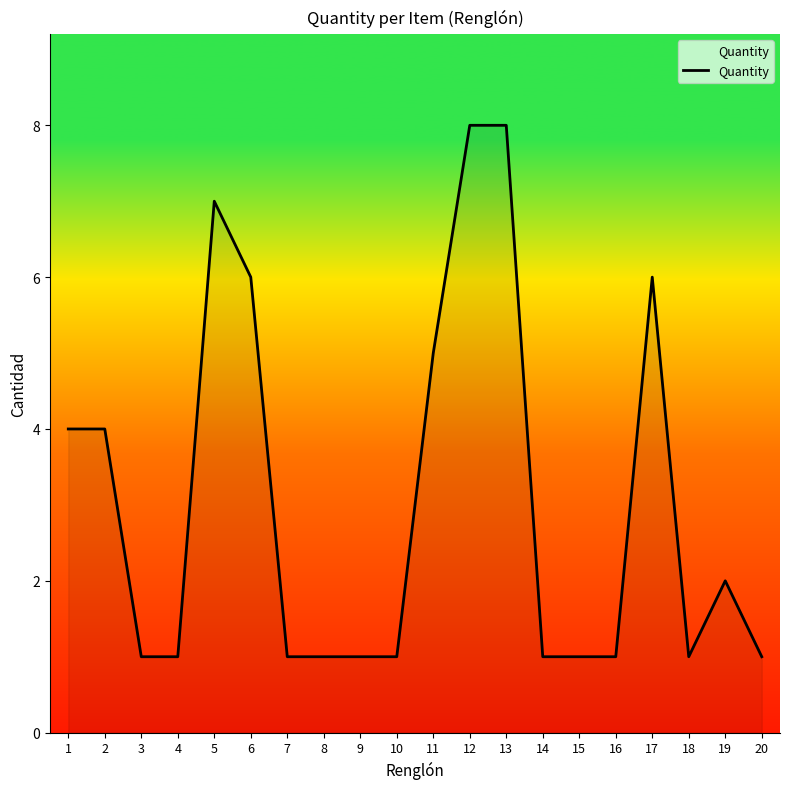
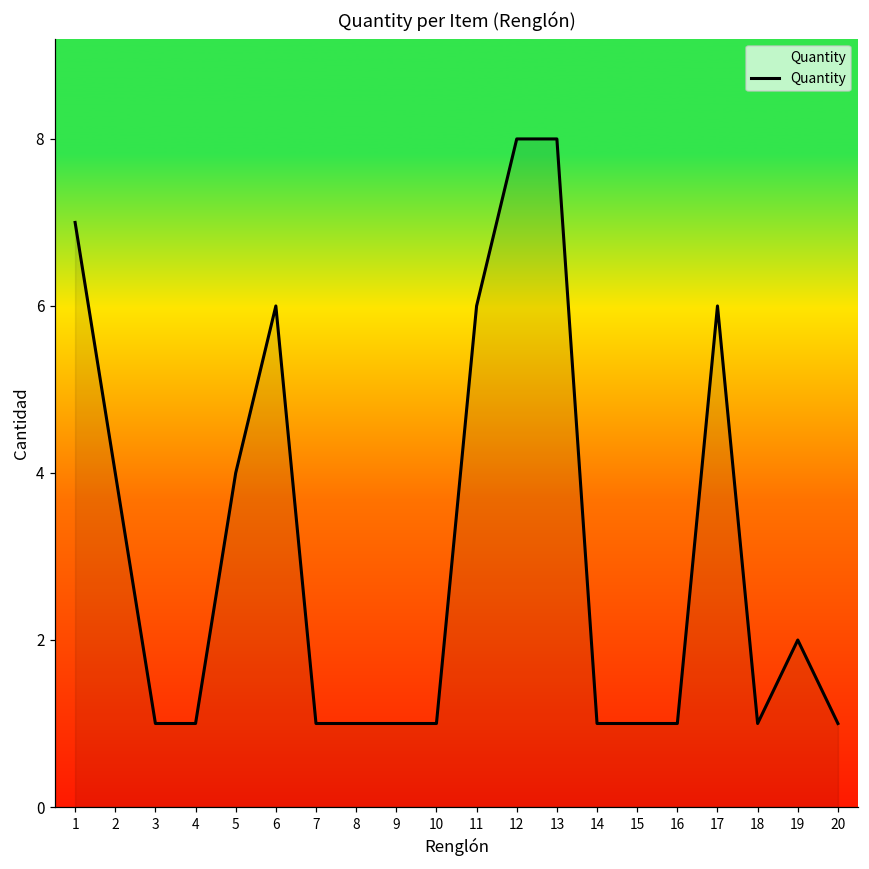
  {
-   "1": 4,
+   "1": 7,
    "2": 4,
    "3": 1,
    "4": 1,
-   "5": 7,
+   "5": 4,
    "6": 6,
    "7": 1,
    "8": 1,
    "9": 1,
    "10": 1,
-   "11": 5,
+   "11": 6,
    "12": 8,
    "13": 8,
    "14": 1,
    "15": 1,
    "16": 1,
    "17": 6,
    "18": 1,
    "19": 2,
    "20": 1
  }
